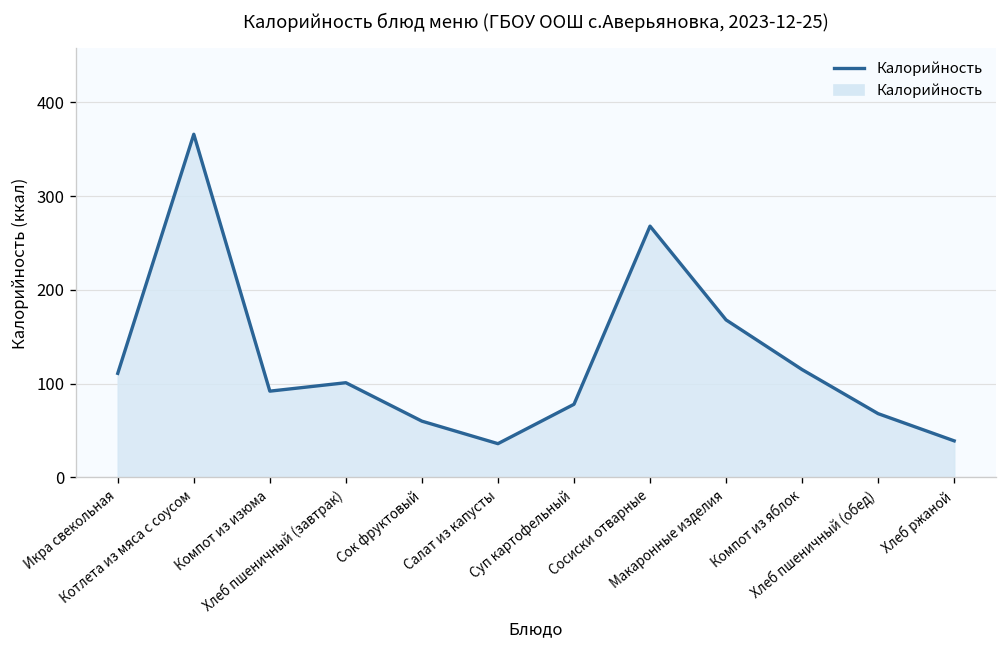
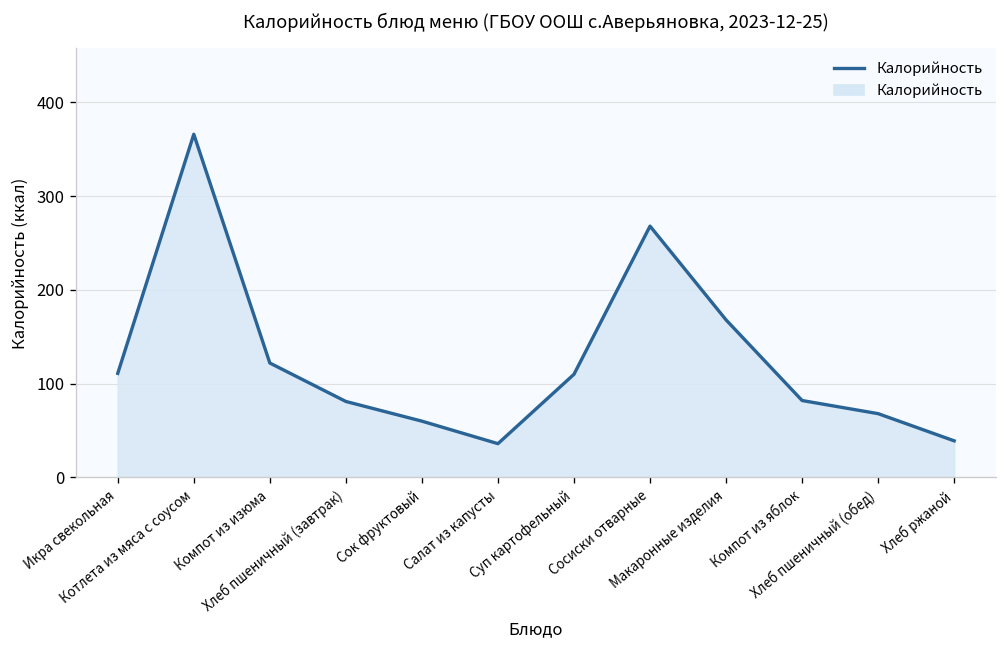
  {
    "Икра свекольная": 110,
    "Котлета из мяса с соусом": 370,
-   "Компот из изюма": 90,
-   "Хлеб пшеничный (завтрак)": 100,
+   "Компот из изюма": 120,
+   "Хлеб пшеничный (завтрак)": 80,
    "Сок фруктовый": 60,
    "Салат из капусты": 40,
-   "Суп картофельный": 80,
+   "Суп картофельный": 110,
    "Сосиски отварные": 270,
    "Макаронные изделия": 170,
-   "Компот из яблок": 120,
+   "Компот из яблок": 80,
    "Хлеб пшеничный (обед)": 70,
    "Хлеб ржаной": 40
  }
